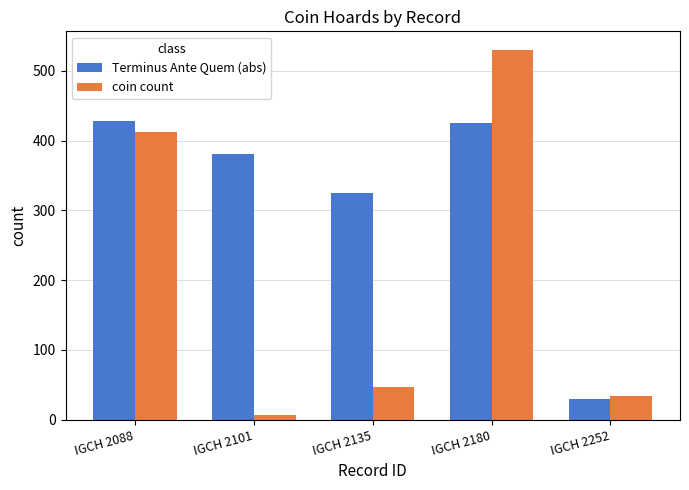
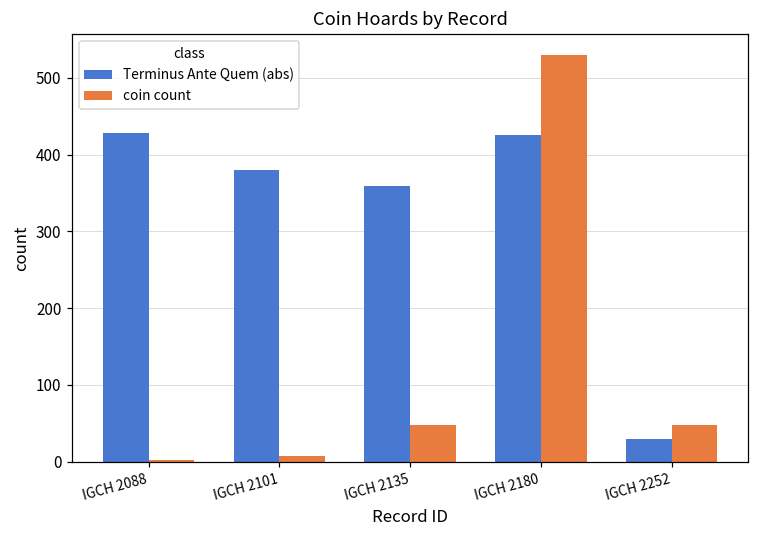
  {
    "Terminus Ante Quem (abs)": {
      "IGCH 2088": 430,
      "IGCH 2101": 380,
-     "IGCH 2135": 330,
+     "IGCH 2135": 360,
      "IGCH 2180": 430,
      "IGCH 2252": 30
    },
    "coin count": {
-     "IGCH 2088": 410,
+     "IGCH 2088": 0,
      "IGCH 2101": 10,
      "IGCH 2135": 50,
      "IGCH 2180": 530,
-     "IGCH 2252": 30
+     "IGCH 2252": 50
    }
  }
